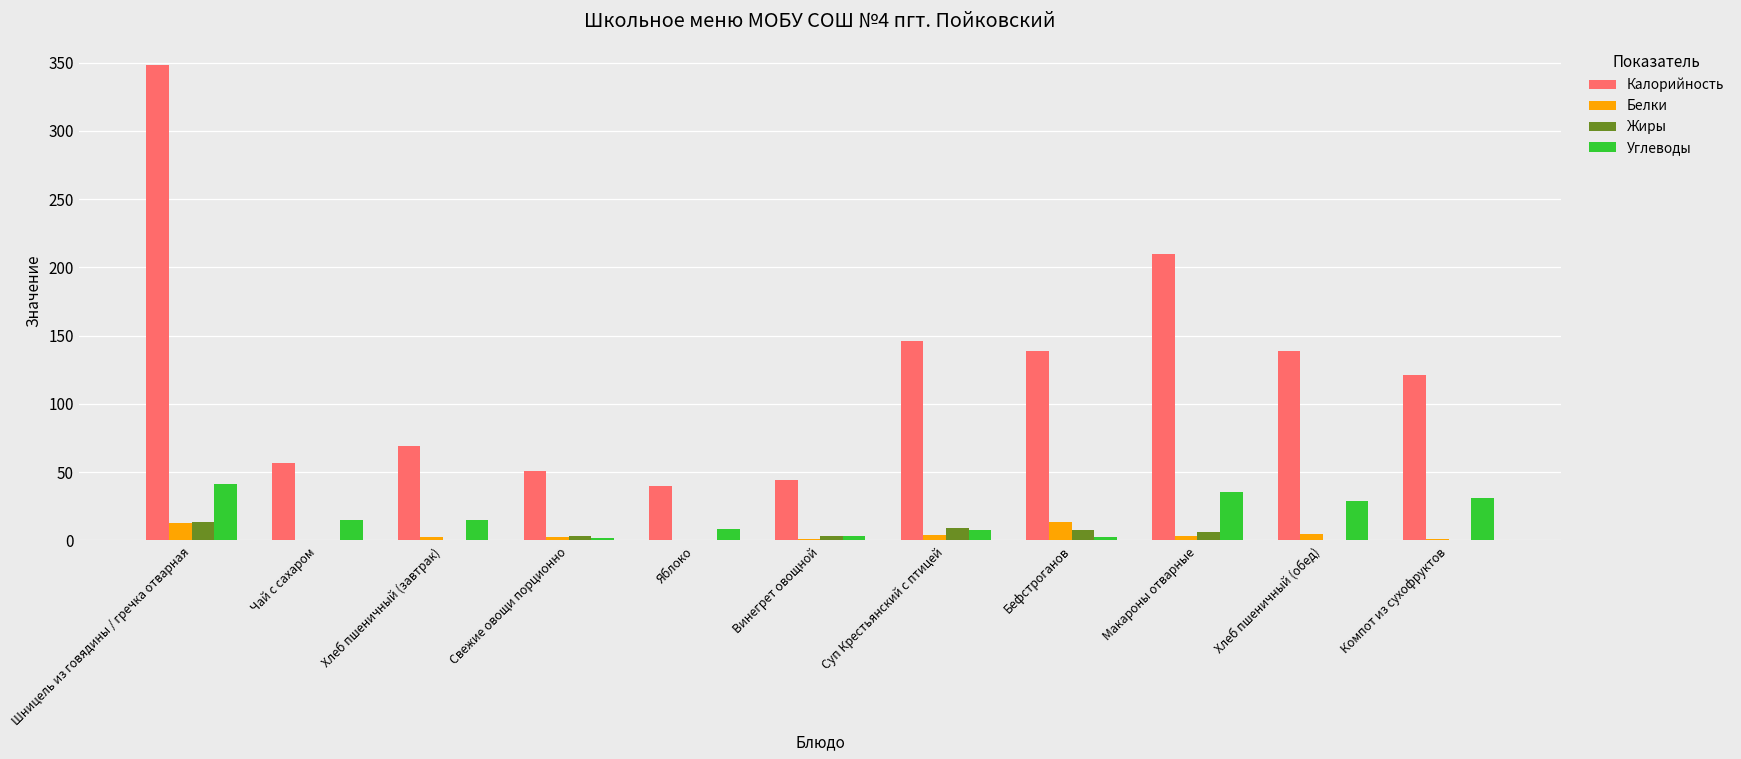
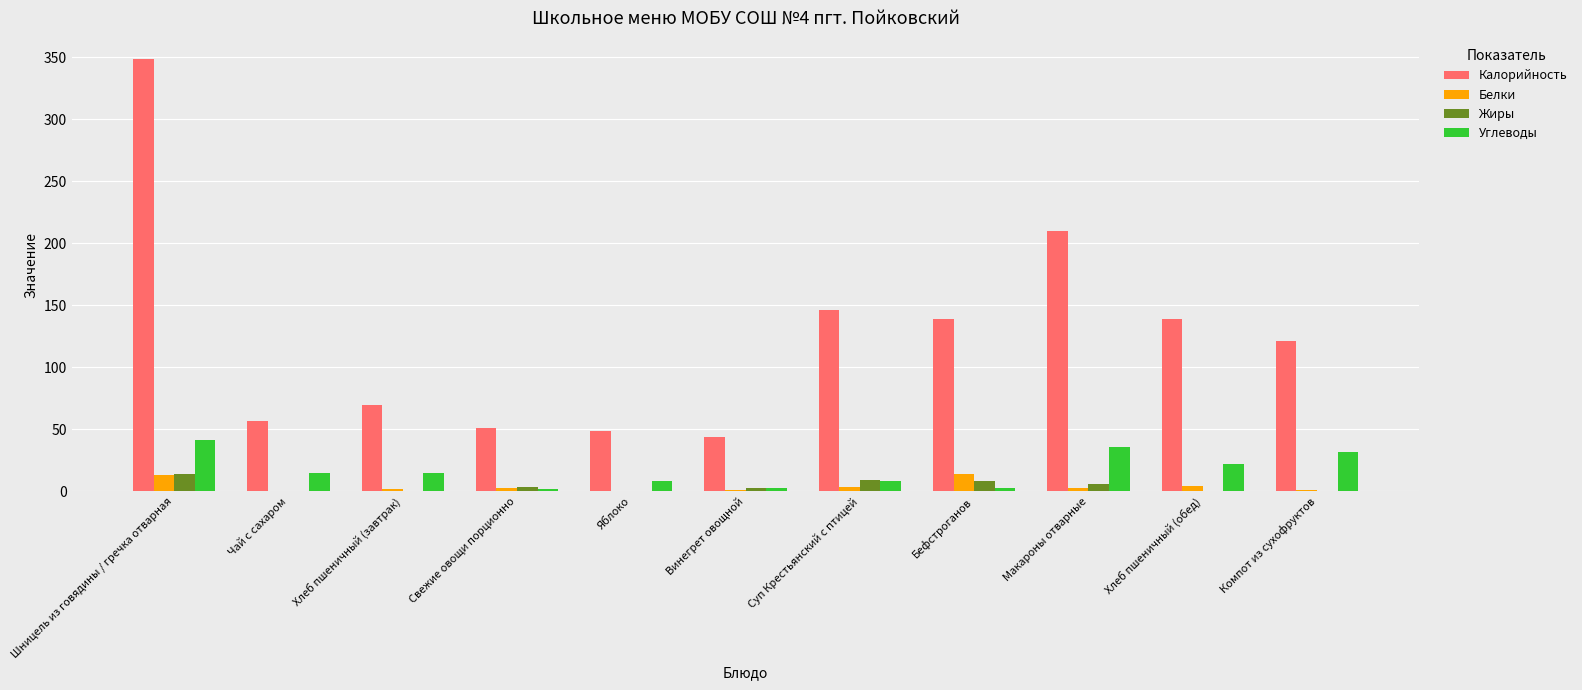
  {
    "Калорийность": {
      "Шницель из говядины / гречка отварная": 348,
      "Чай с сахаром": 57,
      "Хлеб пшеничный (завтрак)": 69,
      "Свежие овощи порционно": 51,
-     "Яблоко": 40,
+     "Яблоко": 49,
      "Винегрет овощной": 44,
      "Суп Крестьянский с птицей": 146,
      "Бефстроганов": 139,
      "Макароны отварные": 210,
      "Хлеб пшеничный (обед)": 139,
      "Компот из сухофруктов": 121
    },
    "Белки": {
      "Шницель из говядины / гречка отварная": 13,
      "Хлеб пшеничный (завтрак)": 2,
      "Свежие овощи порционно": 3,
      "Суп Крестьянский с птицей": 4,
      "Бефстроганов": 14,
      "Макароны отварные": 3,
      "Хлеб пшеничный (обед)": 4
    },
    "Жиры": {
      "Шницель из говядины / гречка отварная": 14,
      "Чай с сахаром": 0,
      "Свежие овощи порционно": 4,
      "Яблоко": 0,
      "Винегрет овощной": 3,
      "Суп Крестьянский с птицей": 10,
      "Бефстроганов": 8,
      "Макароны отварные": 6,
      "Компот из сухофруктов": 0
    },
    "Углеводы": {
      "Шницель из говядины / гречка отварная": 41,
      "Чай с сахаром": 15,
      "Хлеб пшеничный (завтрак)": 15,
      "Яблоко": 9,
      "Винегрет овощной": 3,
      "Суп Крестьянский с птицей": 8,
      "Бефстроганов": 3,
      "Макароны отварные": 36,
-     "Хлеб пшеничный (обед)": 29,
+     "Хлеб пшеничный (обед)": 22,
      "Компот из сухофруктов": 31
    }
  }
